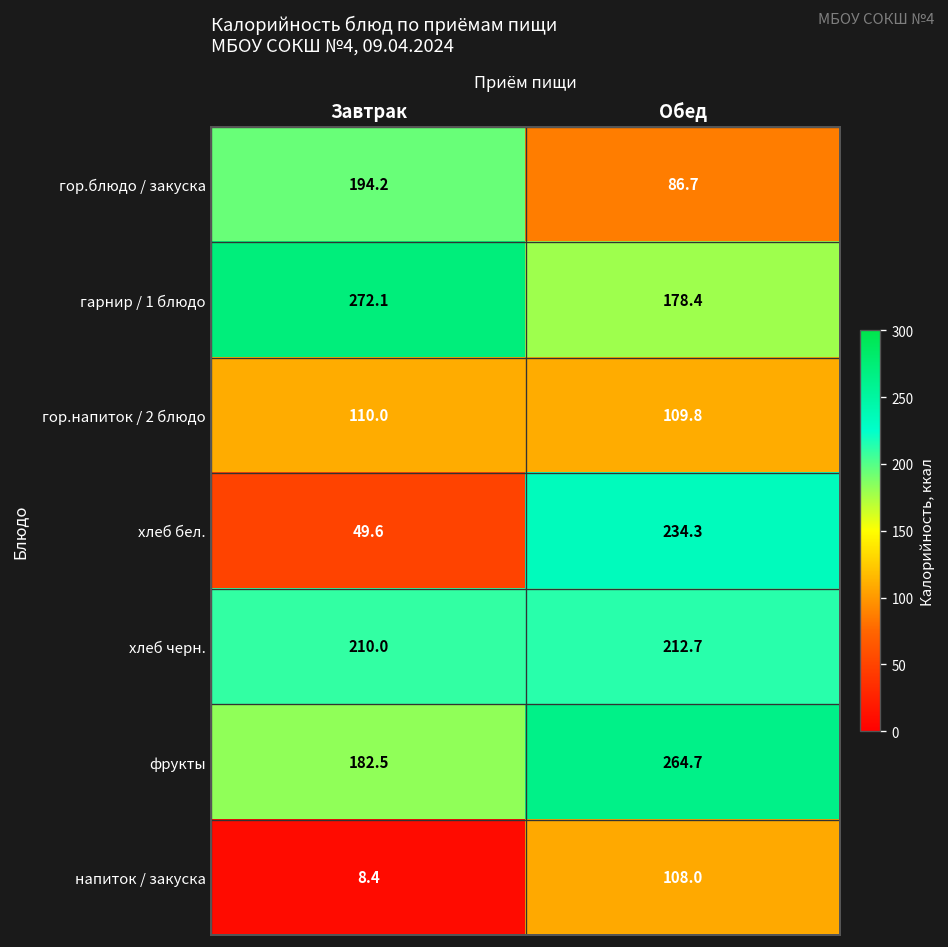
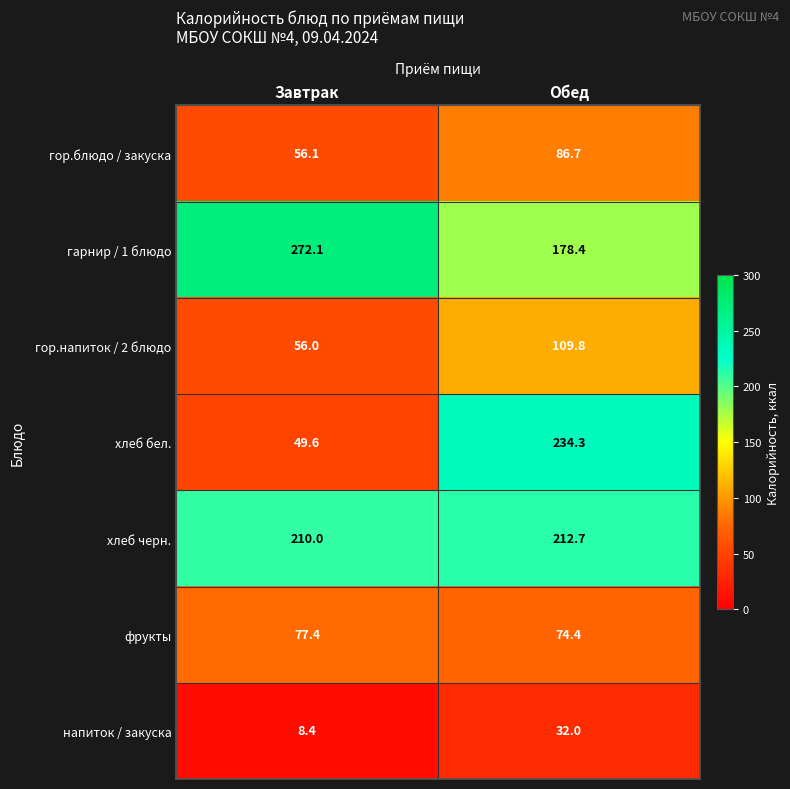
  {
    "гор.блюдо / закуска": {
-     "Завтрак": 194.2,
+     "Завтрак": 56.1,
      "Обед": 86.7
    },
    "гарнир / 1 блюдо": {
      "Завтрак": 272.1,
      "Обед": 178.4
    },
    "гор.напиток / 2 блюдо": {
-     "Завтрак": 110.0,
+     "Завтрак": 56.0,
      "Обед": 109.8
    },
    "хлеб бел.": {
      "Завтрак": 49.6,
      "Обед": 234.3
    },
    "хлеб черн.": {
      "Завтрак": 210.0,
      "Обед": 212.7
    },
    "фрукты": {
-     "Завтрак": 182.5,
-     "Обед": 264.7
+     "Завтрак": 77.4,
+     "Обед": 74.4
    },
    "напиток / закуска": {
      "Завтрак": 8.4,
-     "Обед": 108.0
+     "Обед": 32.0
    }
  }
